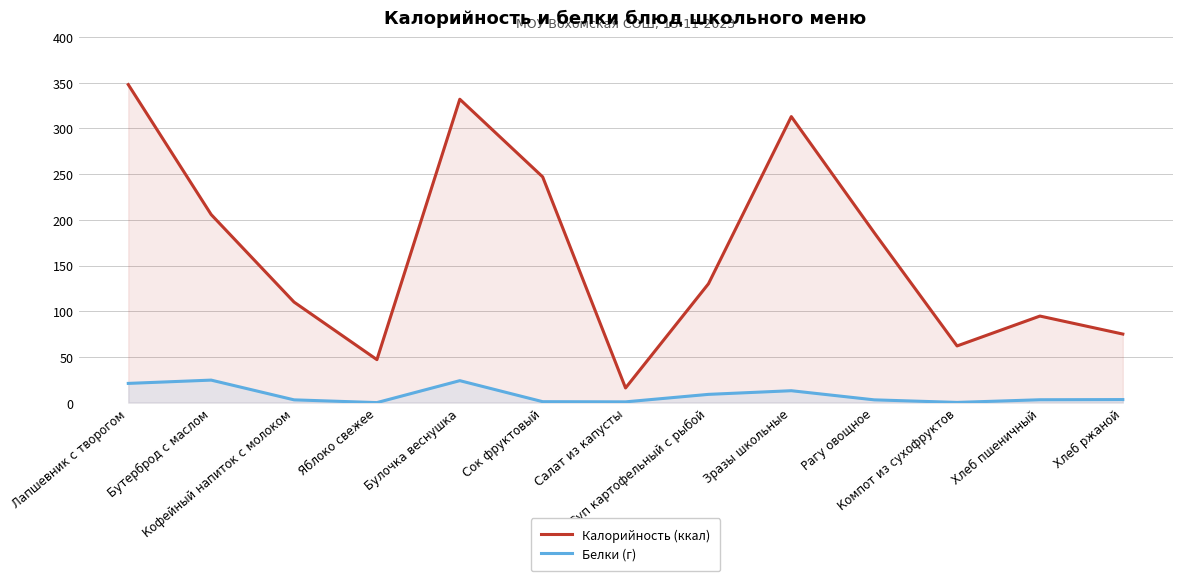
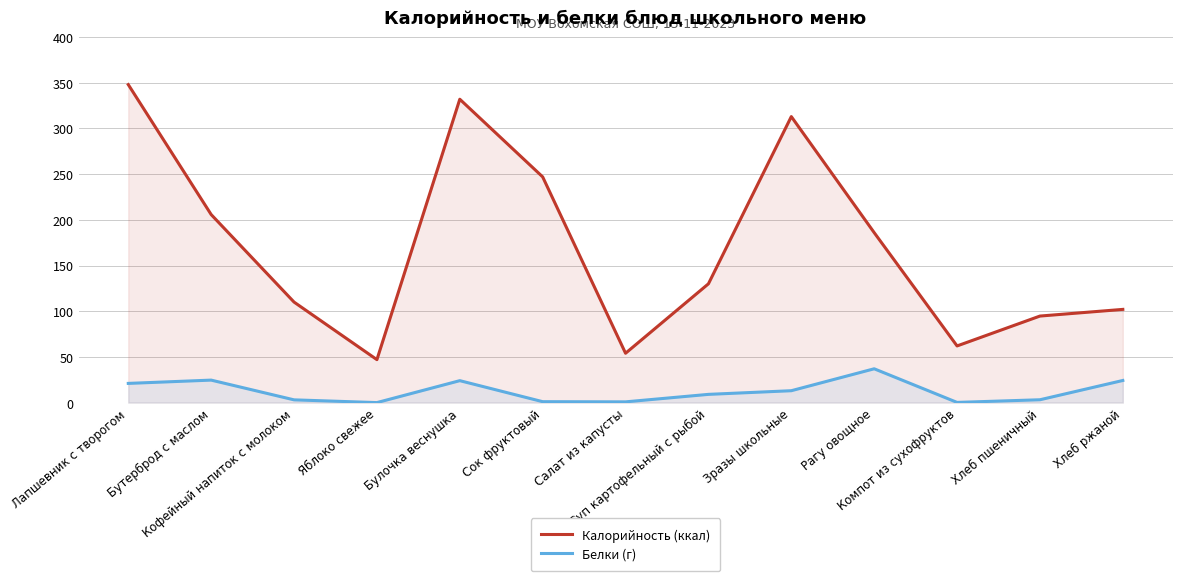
  {
    "Калорийность (ккал)": {
      "Лапшевник с творогом": 350,
      "Бутерброд с маслом": 210,
      "Кофейный напиток с молоком": 110,
      "Яблоко свежее": 50,
      "Булочка веснушка": 330,
      "Сок фруктовый": 250,
-     "Салат из капусты": 20,
+     "Салат из капусты": 50,
      "Суп картофельный с рыбой": 130,
      "Зразы школьные": 310,
      "Рагу овощное": 190,
      "Компот из сухофруктов": 60,
      "Хлеб пшеничный": 90,
-     "Хлеб ржаной": 80
+     "Хлеб ржаной": 100
    },
    "Белки (г)": {
      "Лапшевник с творогом": 20,
      "Бутерброд с маслом": 20,
      "Кофейный напиток с молоком": 0,
      "Яблоко свежее": 0,
      "Булочка веснушка": 20,
      "Сок фруктовый": 0,
      "Салат из капусты": 0,
      "Суп картофельный с рыбой": 10,
      "Зразы школьные": 10,
-     "Рагу овощное": 0,
+     "Рагу овощное": 40,
      "Компот из сухофруктов": 0,
      "Хлеб пшеничный": 0,
-     "Хлеб ржаной": 0
+     "Хлеб ржаной": 20
    }
  }
